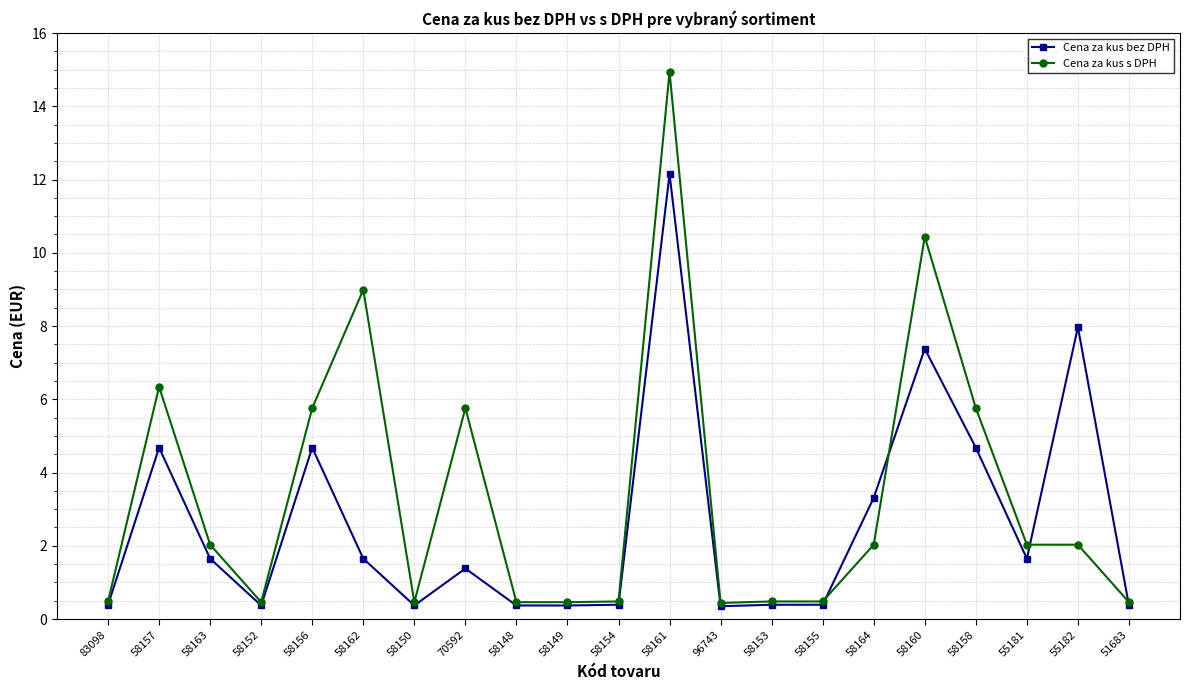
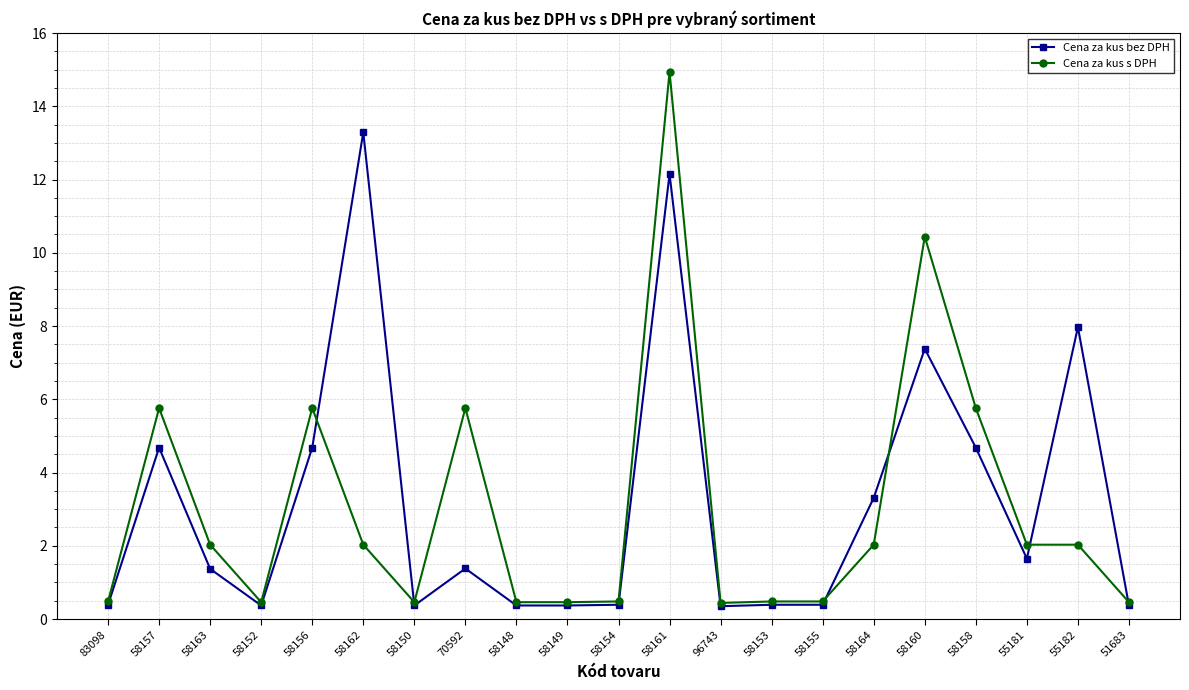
  {
    "Cena za kus bez DPH": {
      "83098": 0.4,
      "58157": 4.7,
-     "58163": 1.7,
+     "58163": 1.4,
      "58152": 0.4,
      "58156": 4.7,
-     "58162": 1.7,
+     "58162": 13.3,
      "58150": 0.4,
      "70592": 1.4,
      "58148": 0.4,
      "58149": 0.4,
      "58154": 0.4,
      "58161": 12.2,
      "96743": 0.4,
      "58153": 0.4,
      "58155": 0.4,
      "58164": 3.3,
      "58160": 7.4,
      "58158": 4.7,
      "55181": 1.7,
      "55182": 8.0,
      "51683": 0.4
    },
    "Cena za kus s DPH": {
      "83098": 0.5,
-     "58157": 6.3,
+     "58157": 5.8,
      "58163": 2.0,
      "58152": 0.5,
      "58156": 5.8,
-     "58162": 9.0,
+     "58162": 2.0,
      "58150": 0.5,
      "70592": 5.8,
      "58148": 0.5,
      "58149": 0.5,
      "58154": 0.5,
      "58161": 14.9,
      "96743": 0.4,
      "58153": 0.5,
      "58155": 0.5,
      "58164": 2.0,
      "58160": 10.4,
      "58158": 5.8,
      "55181": 2.0,
      "55182": 2.0,
      "51683": 0.5
    }
  }
